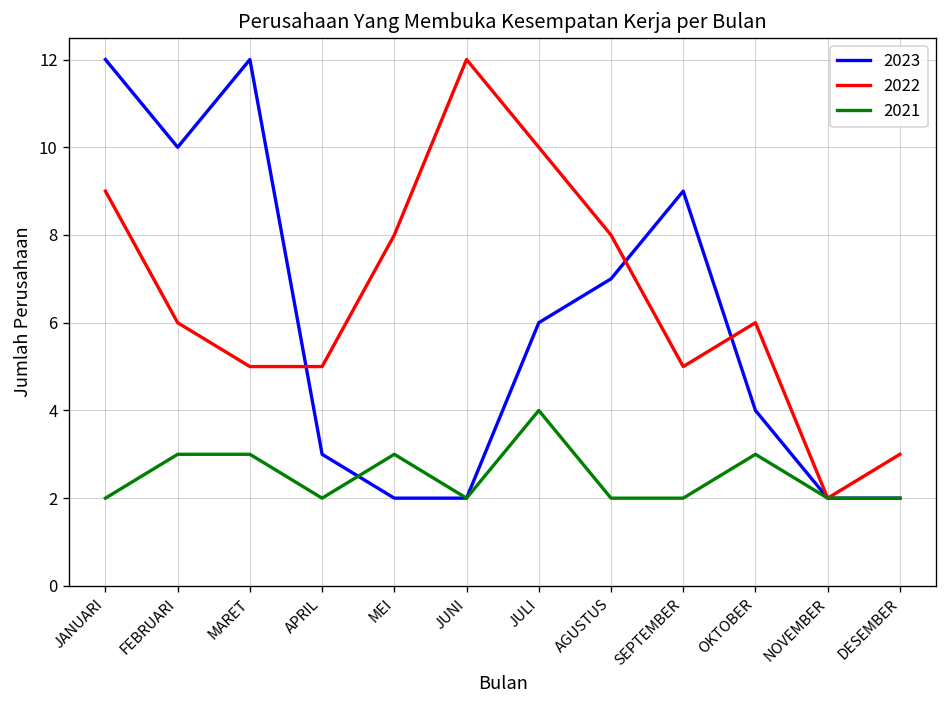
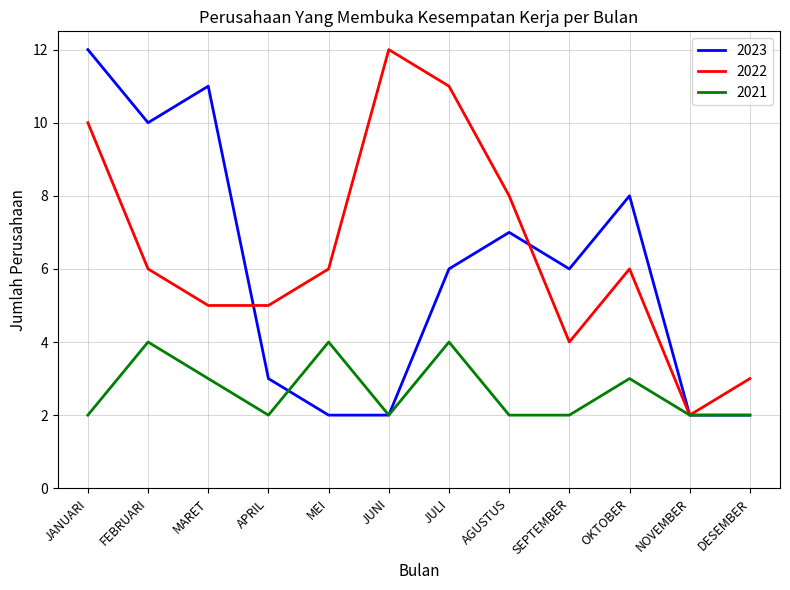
  {
    "2023": {
      "JANUARI": 12,
      "FEBRUARI": 10,
-     "MARET": 12,
+     "MARET": 11,
      "APRIL": 3,
      "MEI": 2,
      "JULI": 6,
      "AGUSTUS": 7,
-     "SEPTEMBER": 9,
-     "OKTOBER": 4
+     "SEPTEMBER": 6,
+     "OKTOBER": 8
    },
    "2022": {
-     "JANUARI": 9,
+     "JANUARI": 10,
      "FEBRUARI": 6,
      "MARET": 5,
      "APRIL": 5,
-     "MEI": 8,
+     "MEI": 6,
      "JUNI": 12,
-     "JULI": 10,
+     "JULI": 11,
      "AGUSTUS": 8,
-     "SEPTEMBER": 5,
+     "SEPTEMBER": 4,
      "OKTOBER": 6,
      "DESEMBER": 3
    },
    "2021": {
      "JANUARI": 2,
-     "FEBRUARI": 3,
+     "FEBRUARI": 4,
      "MARET": 3,
      "APRIL": 2,
-     "MEI": 3,
+     "MEI": 4,
      "JULI": 4,
      "AGUSTUS": 2,
      "SEPTEMBER": 2,
      "OKTOBER": 3
    }
  }
